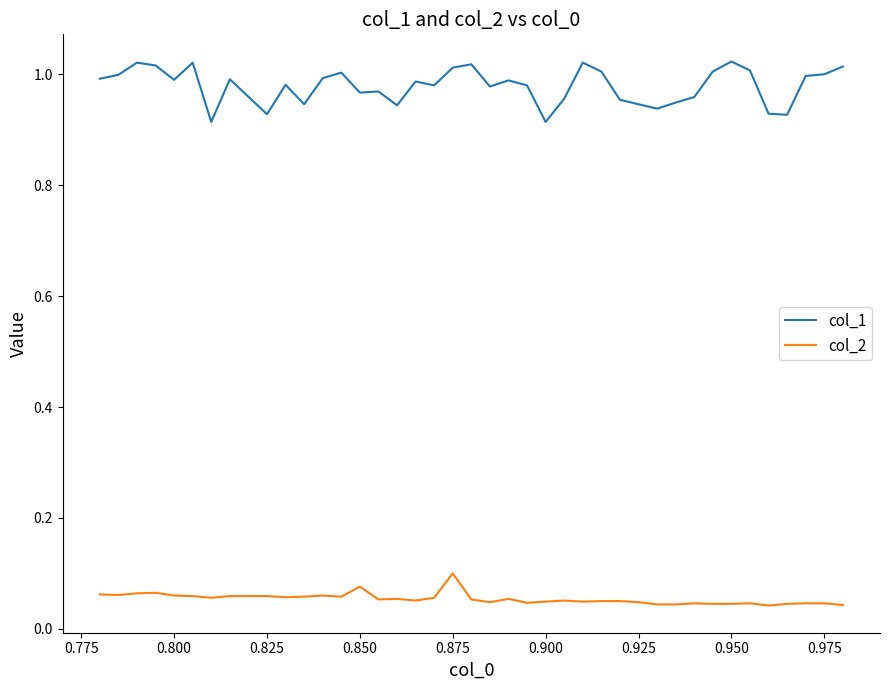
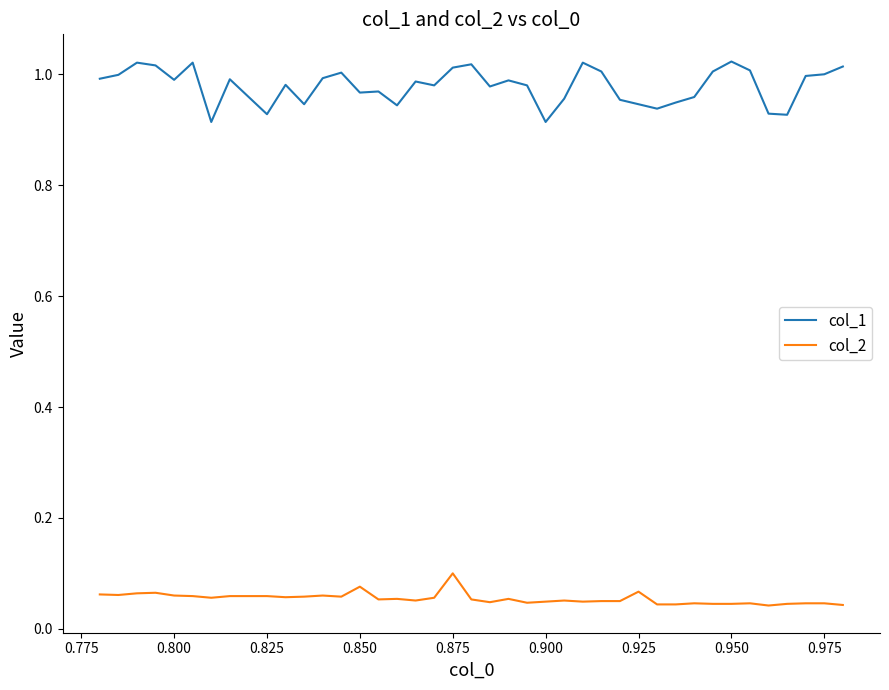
  {
    "col_1": {
      "0.800": 0.99,
      "0.825": 0.93,
      "0.850": 0.97,
      "0.875": 1.01,
      "0.900": 0.91,
      "0.925": 0.95,
      "0.950": 1.02,
      "0.975": 1.00
    },
    "col_2": {
      "0.800": 0.06,
      "0.825": 0.06,
      "0.850": 0.08,
      "0.875": 0.10,
      "0.900": 0.05,
-     "0.925": 0.05,
+     "0.925": 0.07,
      "0.950": 0.05,
      "0.975": 0.05
    }
  }
